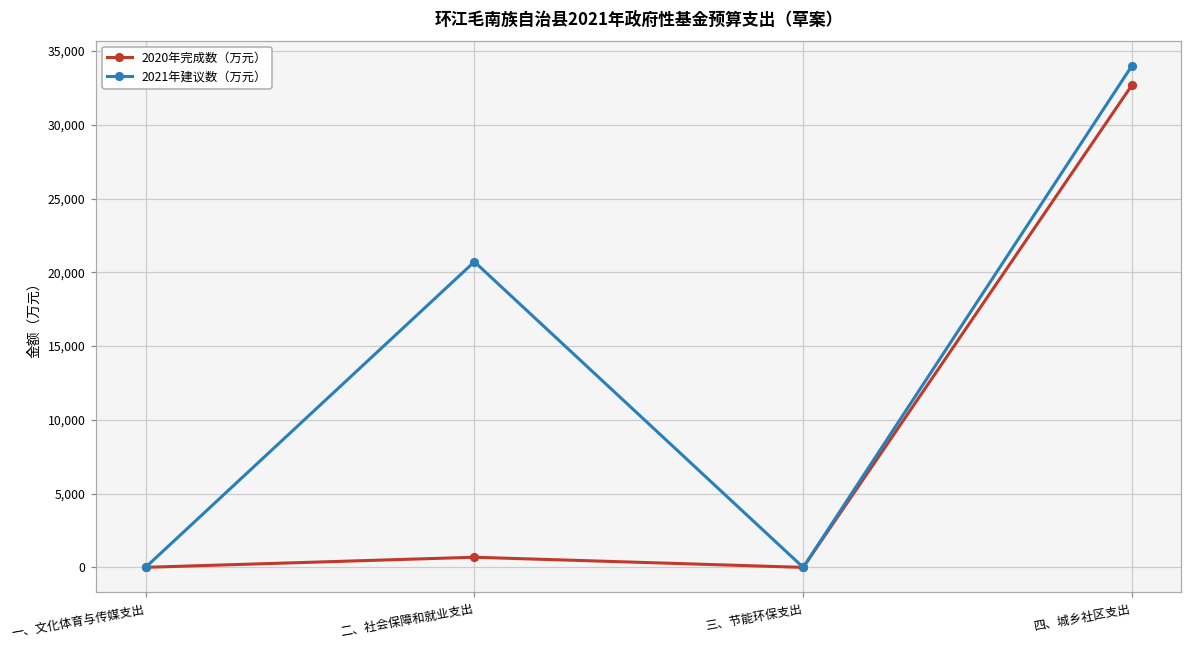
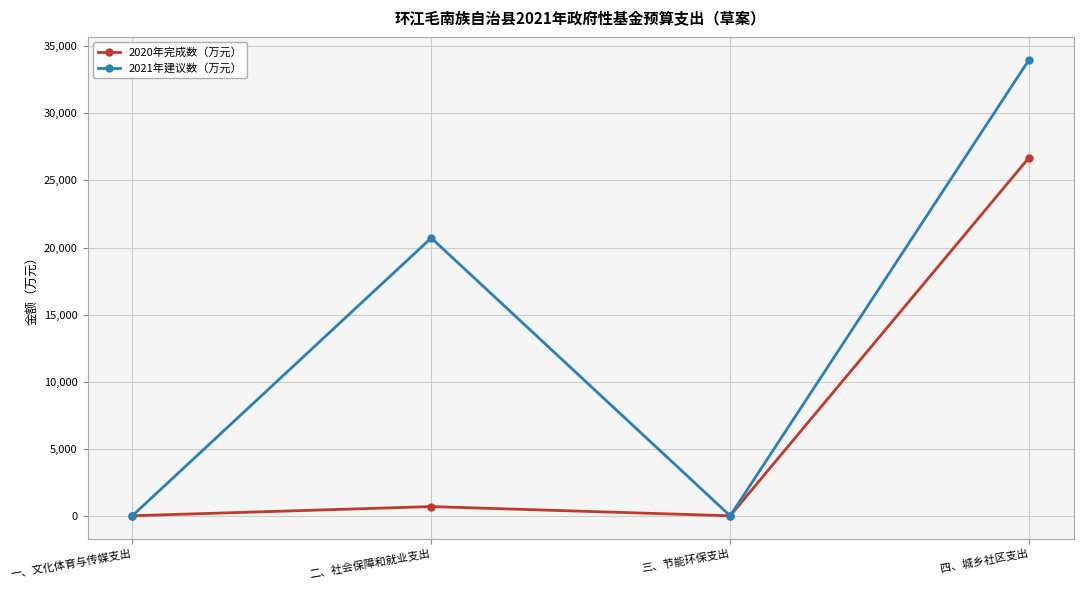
  {
    "2020年完成数（万元）": {
      "二、社会保障和就业支出": "700",
-     "四、城乡社区支出": "32,700"
+     "四、城乡社区支出": "26,700"
    },
    "2021年建议数（万元）": {
      "二、社会保障和就业支出": "20,700",
      "四、城乡社区支出": "34,000"
    }
  }
